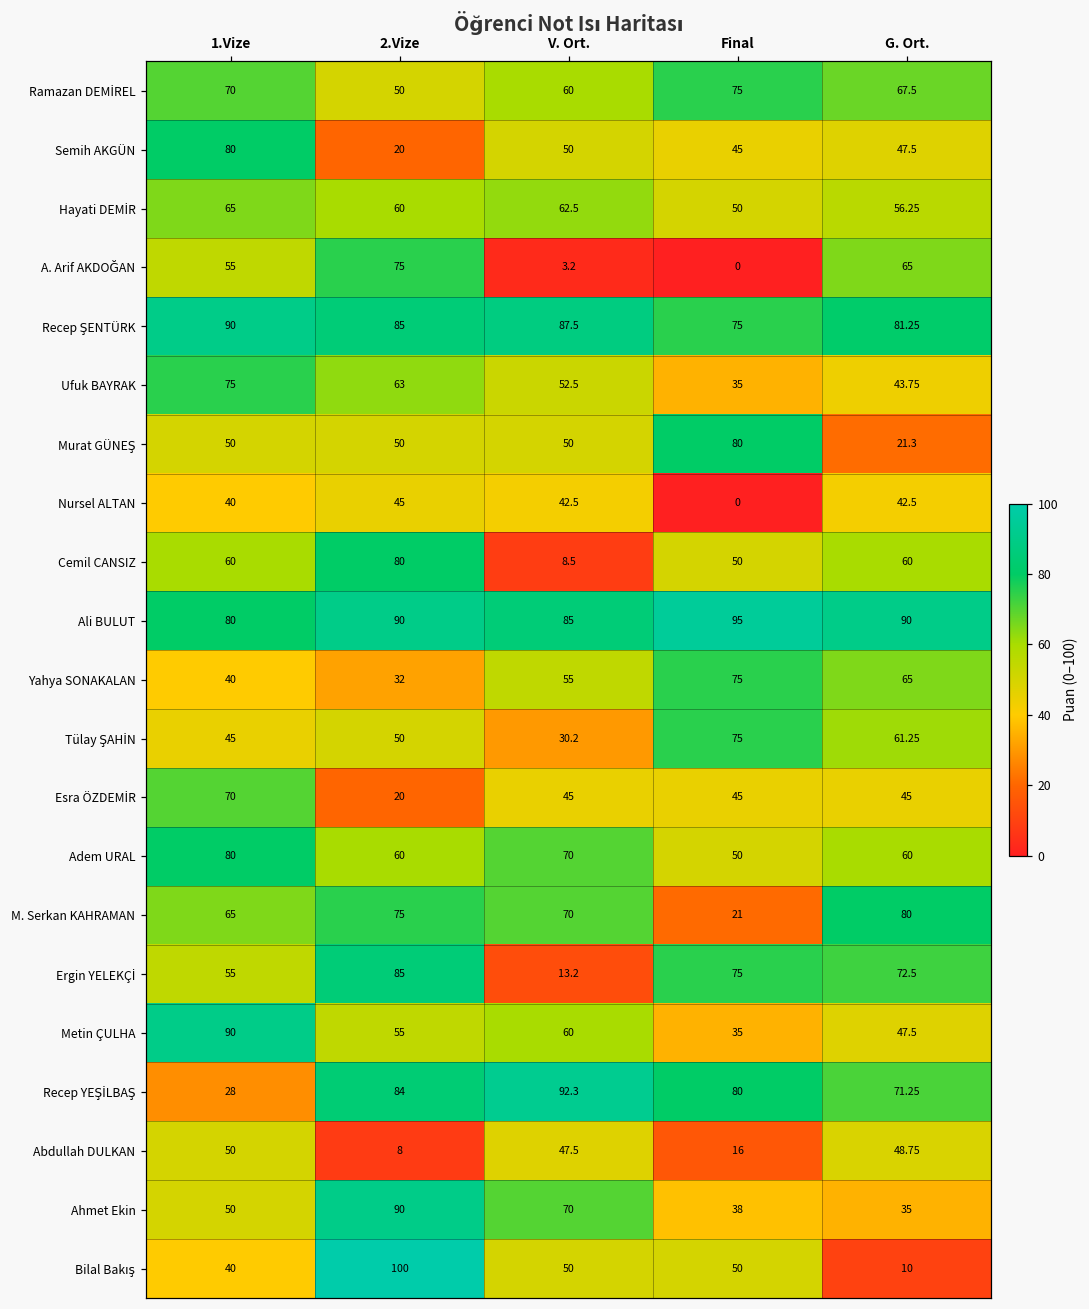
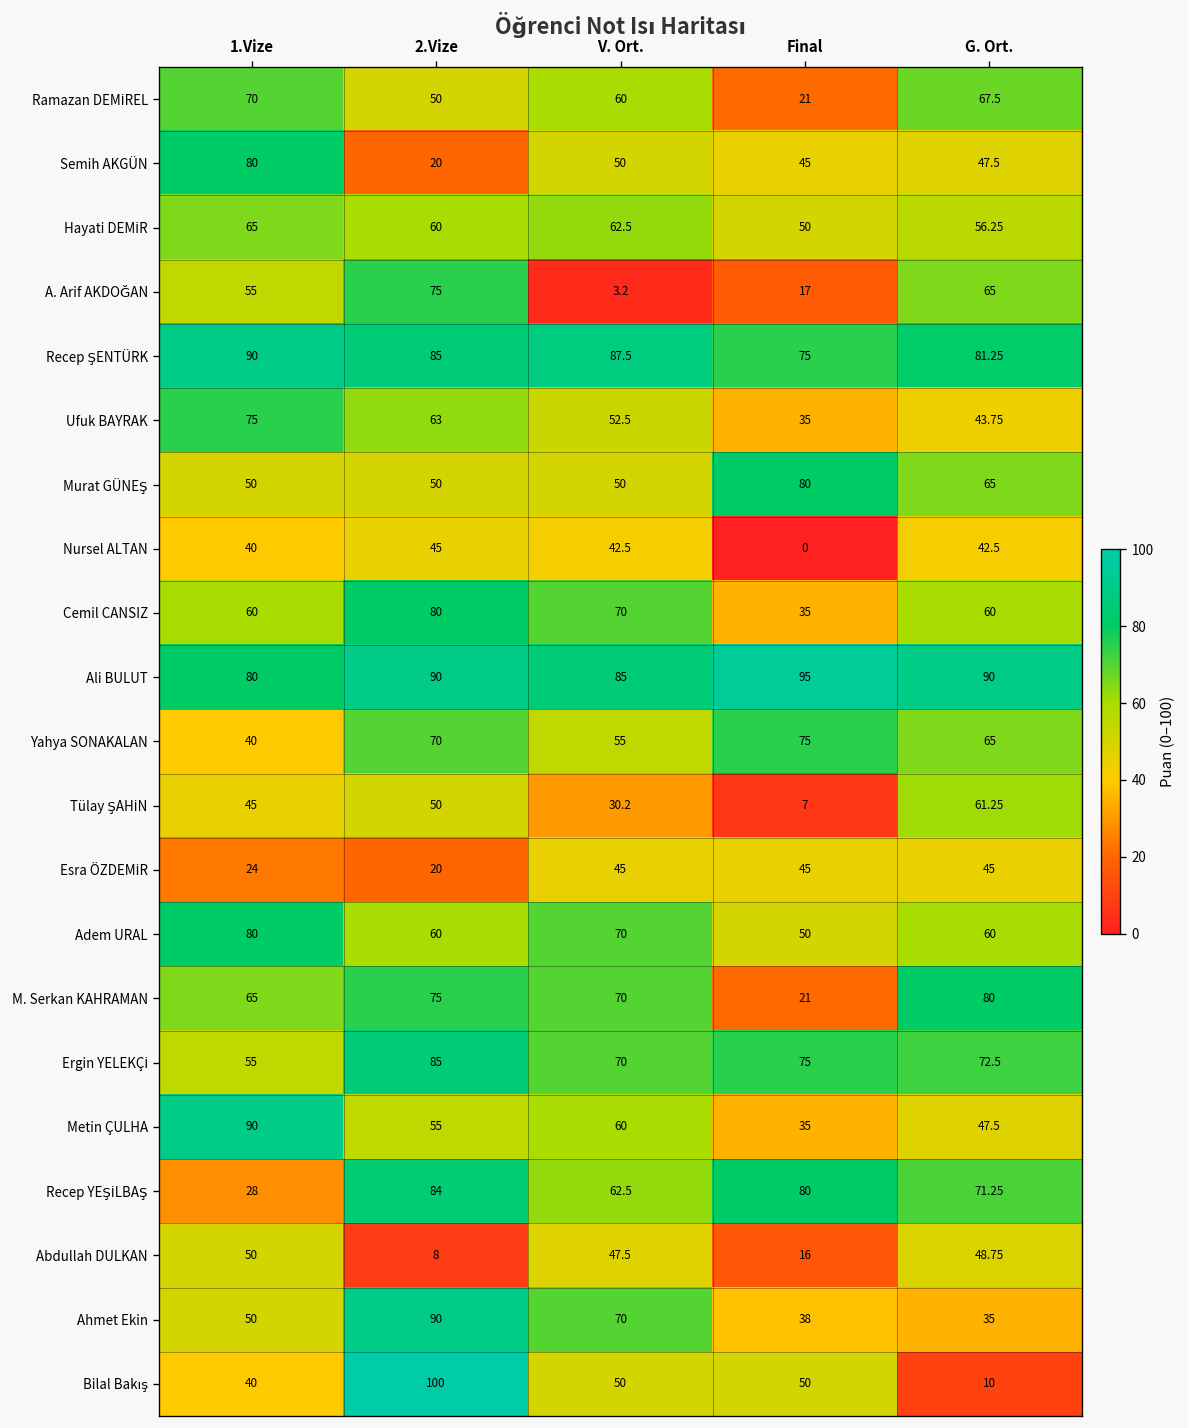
  {
    "Ramazan DEMİREL": {
      "1.Vize": 70,
      "2.Vize": 50,
      "V. Ort.": 60,
-     "Final": 75,
+     "Final": 21,
      "G. Ort.": 67.5
    },
    "Semih AKGÜN": {
      "1.Vize": 80,
      "2.Vize": 20,
      "V. Ort.": 50,
      "Final": 45,
      "G. Ort.": 47.5
    },
    "Hayati DEMİR": {
      "1.Vize": 65,
      "2.Vize": 60,
      "V. Ort.": 62.5,
      "Final": 50,
      "G. Ort.": 56.25
    },
    "A. Arif AKDOĞAN": {
      "1.Vize": 55,
      "2.Vize": 75,
      "V. Ort.": 3.2,
-     "Final": 0,
+     "Final": 17,
      "G. Ort.": 65
    },
    "Recep ŞENTÜRK": {
      "1.Vize": 90,
      "2.Vize": 85,
      "V. Ort.": 87.5,
      "Final": 75,
      "G. Ort.": 81.25
    },
    "Ufuk BAYRAK": {
      "1.Vize": 75,
      "2.Vize": 63,
      "V. Ort.": 52.5,
      "Final": 35,
      "G. Ort.": 43.75
    },
    "Murat GÜNEŞ": {
      "1.Vize": 50,
      "2.Vize": 50,
      "V. Ort.": 50,
      "Final": 80,
-     "G. Ort.": 21.3
+     "G. Ort.": 65
    },
    "Nursel ALTAN": {
      "1.Vize": 40,
      "2.Vize": 45,
      "V. Ort.": 42.5,
      "Final": 0,
      "G. Ort.": 42.5
    },
    "Cemil CANSIZ": {
      "1.Vize": 60,
      "2.Vize": 80,
-     "V. Ort.": 8.5,
-     "Final": 50,
+     "V. Ort.": 70,
+     "Final": 35,
      "G. Ort.": 60
    },
    "Ali BULUT": {
      "1.Vize": 80,
      "2.Vize": 90,
      "V. Ort.": 85,
      "Final": 95,
      "G. Ort.": 90
    },
    "Yahya SONAKALAN": {
      "1.Vize": 40,
-     "2.Vize": 32,
+     "2.Vize": 70,
      "V. Ort.": 55,
      "Final": 75,
      "G. Ort.": 65
    },
    "Tülay ŞAHİN": {
      "1.Vize": 45,
      "2.Vize": 50,
      "V. Ort.": 30.2,
-     "Final": 75,
+     "Final": 7,
      "G. Ort.": 61.25
    },
    "Esra ÖZDEMİR": {
-     "1.Vize": 70,
+     "1.Vize": 24,
      "2.Vize": 20,
      "V. Ort.": 45,
      "Final": 45,
      "G. Ort.": 45
    },
    "Adem URAL": {
      "1.Vize": 80,
      "2.Vize": 60,
      "V. Ort.": 70,
      "Final": 50,
      "G. Ort.": 60
    },
    "M. Serkan KAHRAMAN": {
      "1.Vize": 65,
      "2.Vize": 75,
      "V. Ort.": 70,
      "Final": 21,
      "G. Ort.": 80
    },
    "Ergin YELEKÇİ": {
      "1.Vize": 55,
      "2.Vize": 85,
-     "V. Ort.": 13.2,
+     "V. Ort.": 70,
      "Final": 75,
      "G. Ort.": 72.5
    },
    "Metin ÇULHA": {
      "1.Vize": 90,
      "2.Vize": 55,
      "V. Ort.": 60,
      "Final": 35,
      "G. Ort.": 47.5
    },
    "Recep YEŞİLBAŞ": {
      "1.Vize": 28,
      "2.Vize": 84,
-     "V. Ort.": 92.3,
+     "V. Ort.": 62.5,
      "Final": 80,
      "G. Ort.": 71.25
    },
    "Abdullah DULKAN": {
      "1.Vize": 50,
      "2.Vize": 8,
      "V. Ort.": 47.5,
      "Final": 16,
      "G. Ort.": 48.75
    },
    "Ahmet Ekin": {
      "1.Vize": 50,
      "2.Vize": 90,
      "V. Ort.": 70,
      "Final": 38,
      "G. Ort.": 35
    },
    "Bilal Bakış": {
      "1.Vize": 40,
      "2.Vize": 100,
      "V. Ort.": 50,
      "Final": 50,
      "G. Ort.": 10
    }
  }
